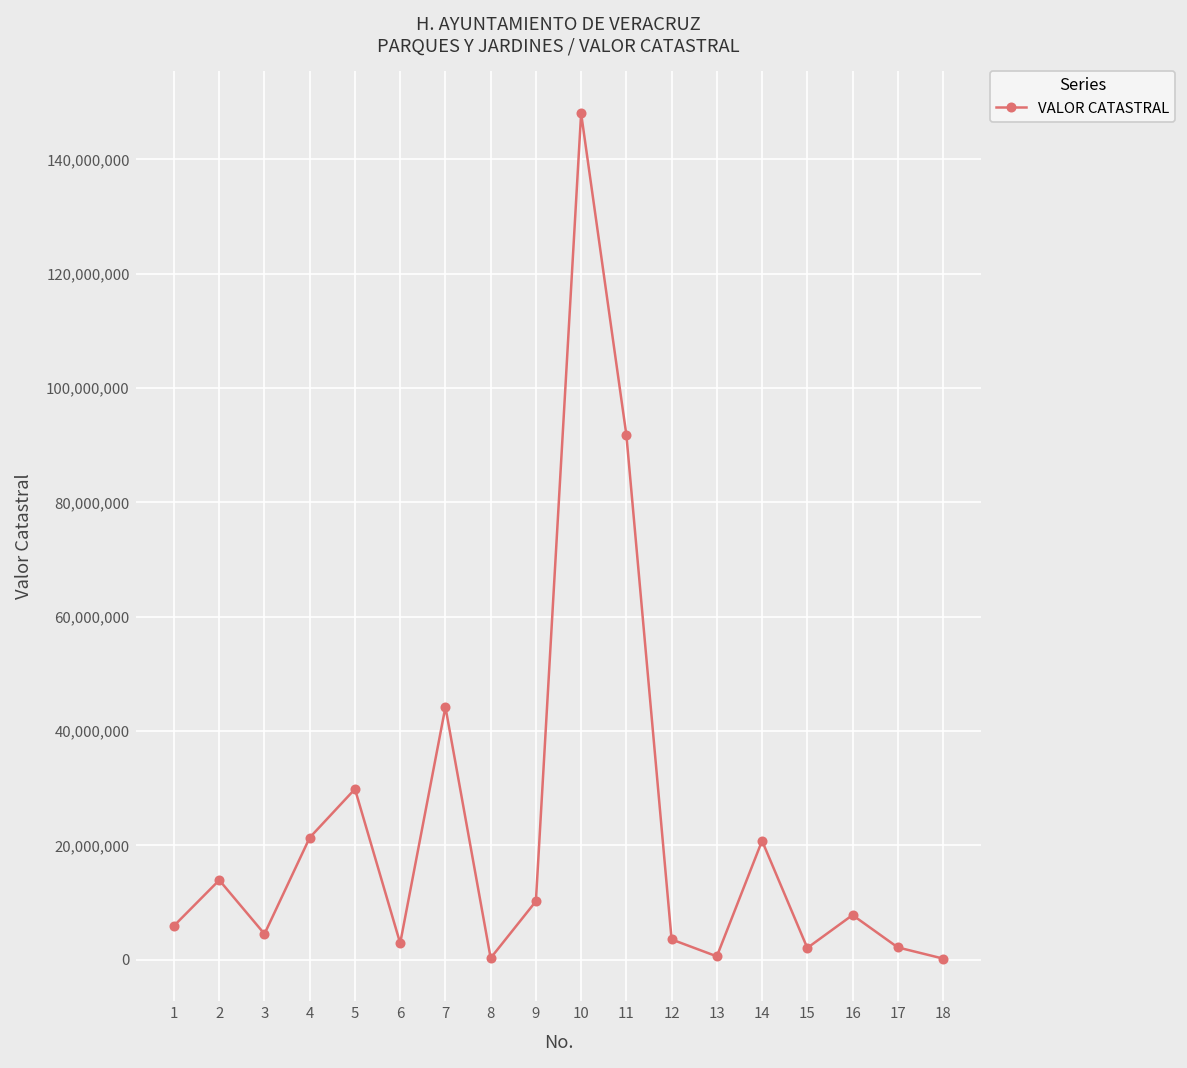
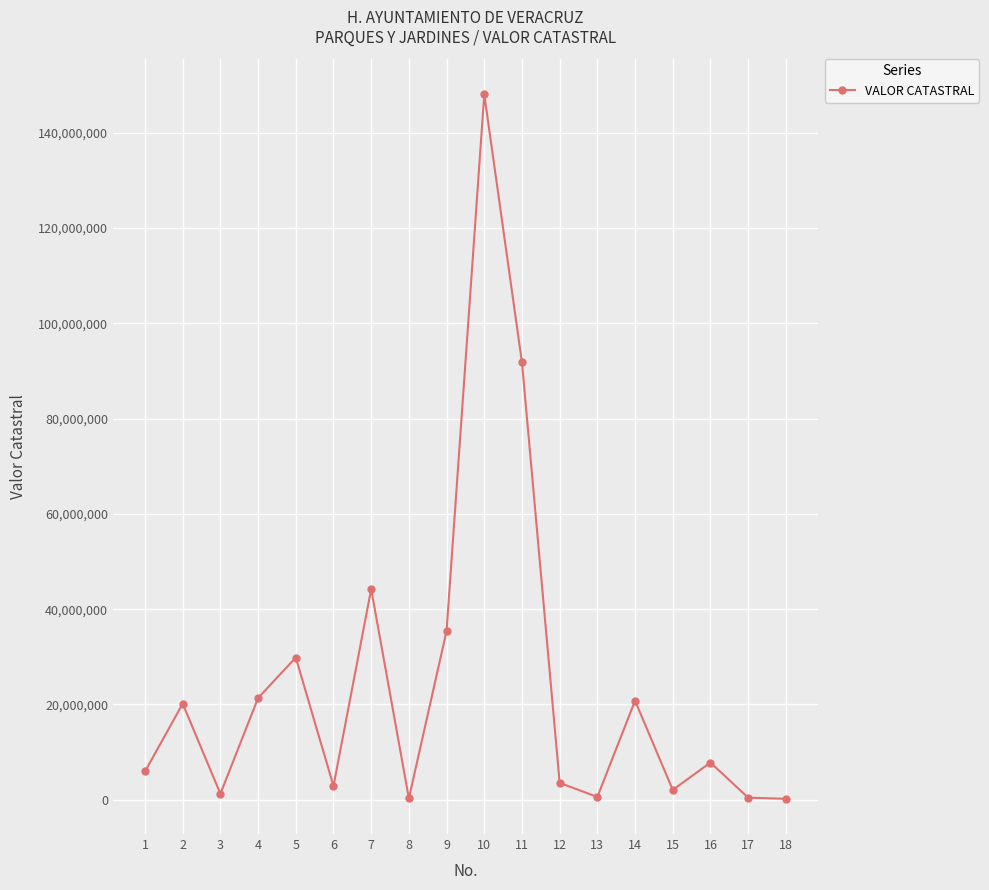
  {
    "1": "6,000,000",
-   "2": "14,000,000",
-   "3": "4,000,000",
+   "2": "20,000,000",
+   "3": "1,000,000",
    "4": "21,000,000",
    "5": "30,000,000",
    "6": "3,000,000",
    "7": "44,000,000",
    "8": "0",
-   "9": "10,000,000",
+   "9": "35,000,000",
    "10": "148,000,000",
    "11": "92,000,000",
    "12": "4,000,000",
    "13": "1,000,000",
    "14": "21,000,000",
    "15": "2,000,000",
    "16": "8,000,000",
-   "17": "2,000,000",
+   "17": "0",
    "18": "0"
  }
